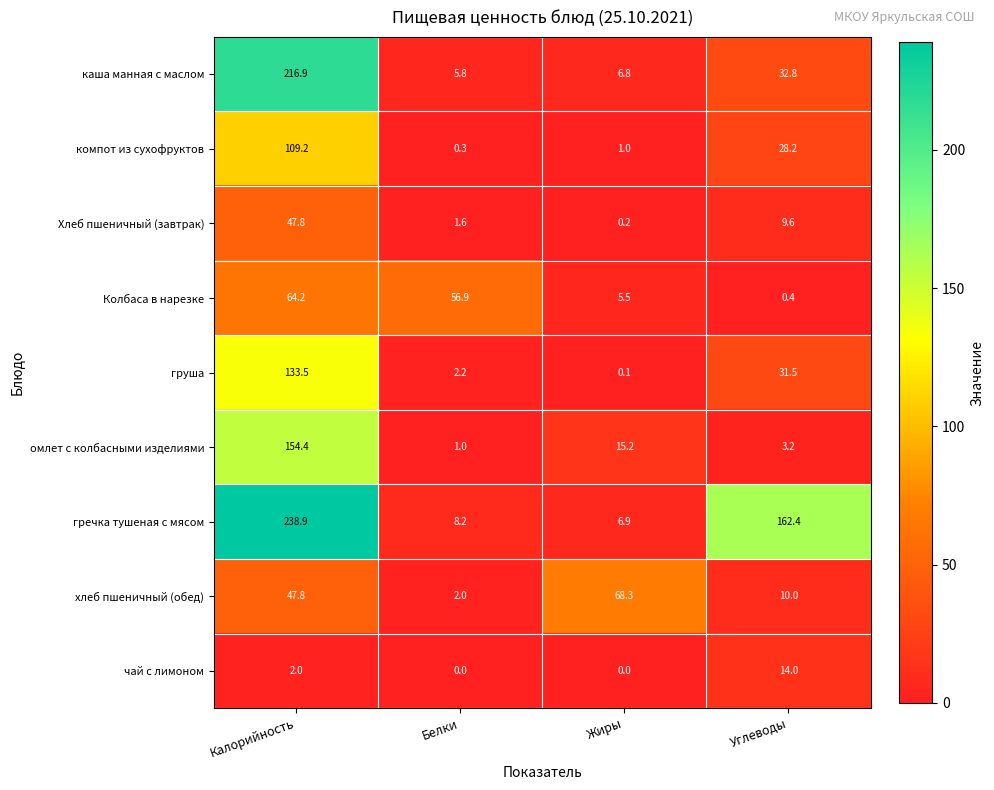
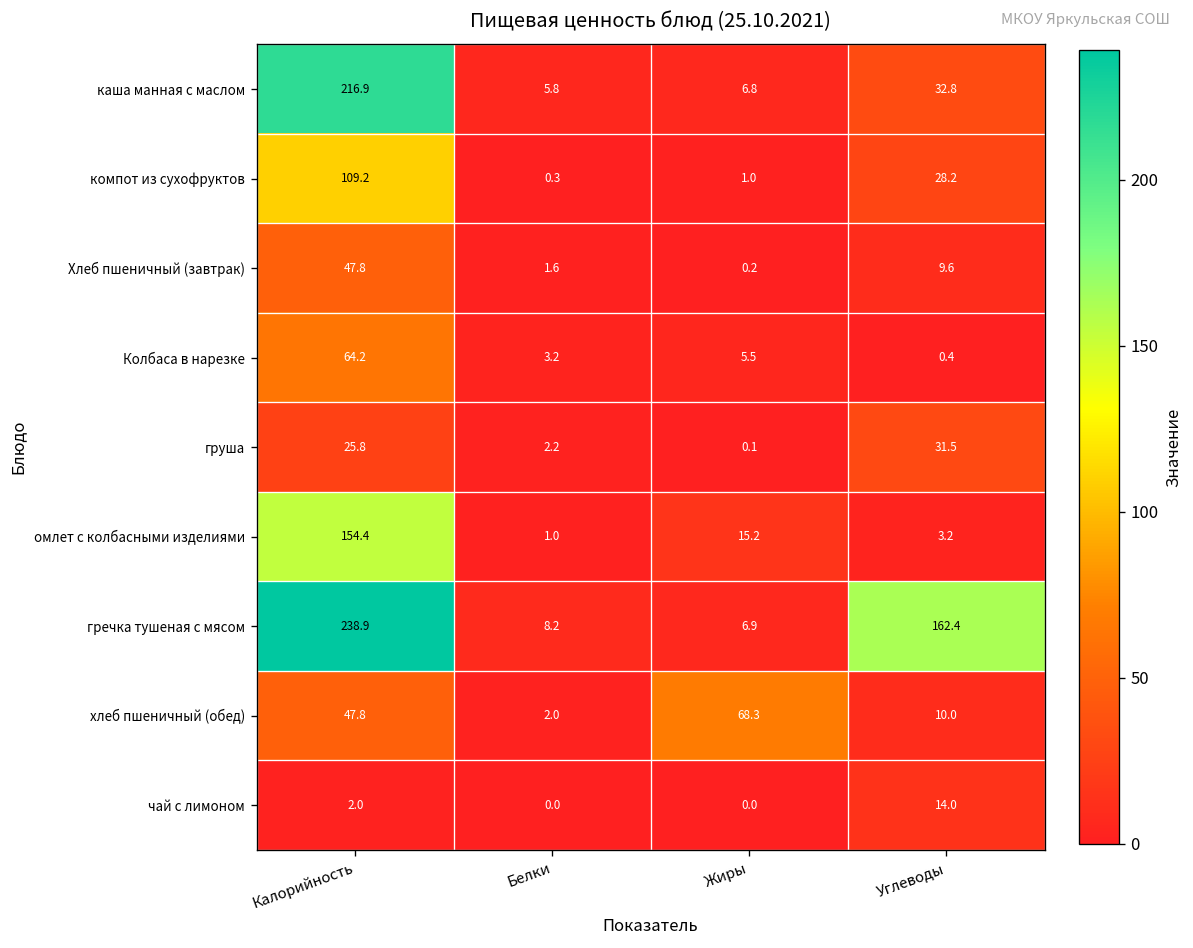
  {
    "каша манная с маслом": {
      "Калорийность": 216.9,
      "Белки": 5.8,
      "Жиры": 6.8,
      "Углеводы": 32.8
    },
    "компот из сухофруктов": {
      "Калорийность": 109.2,
      "Белки": 0.3,
      "Жиры": 1.0,
      "Углеводы": 28.2
    },
    "Хлеб пшеничный (завтрак)": {
      "Калорийность": 47.8,
      "Белки": 1.6,
      "Жиры": 0.2,
      "Углеводы": 9.6
    },
    "Колбаса в нарезке": {
      "Калорийность": 64.2,
-     "Белки": 56.9,
+     "Белки": 3.2,
      "Жиры": 5.5,
      "Углеводы": 0.4
    },
    "груша": {
-     "Калорийность": 133.5,
+     "Калорийность": 25.8,
      "Белки": 2.2,
      "Жиры": 0.1,
      "Углеводы": 31.5
    },
    "омлет с колбасными изделиями": {
      "Калорийность": 154.4,
      "Белки": 1.0,
      "Жиры": 15.2,
      "Углеводы": 3.2
    },
    "гречка тушеная с мясом": {
      "Калорийность": 238.9,
      "Белки": 8.2,
      "Жиры": 6.9,
      "Углеводы": 162.4
    },
    "хлеб пшеничный (обед)": {
      "Калорийность": 47.8,
      "Белки": 2.0,
      "Жиры": 68.3,
      "Углеводы": 10.0
    },
    "чай с лимоном": {
      "Калорийность": 2.0,
      "Белки": 0.0,
      "Жиры": 0.0,
      "Углеводы": 14.0
    }
  }
